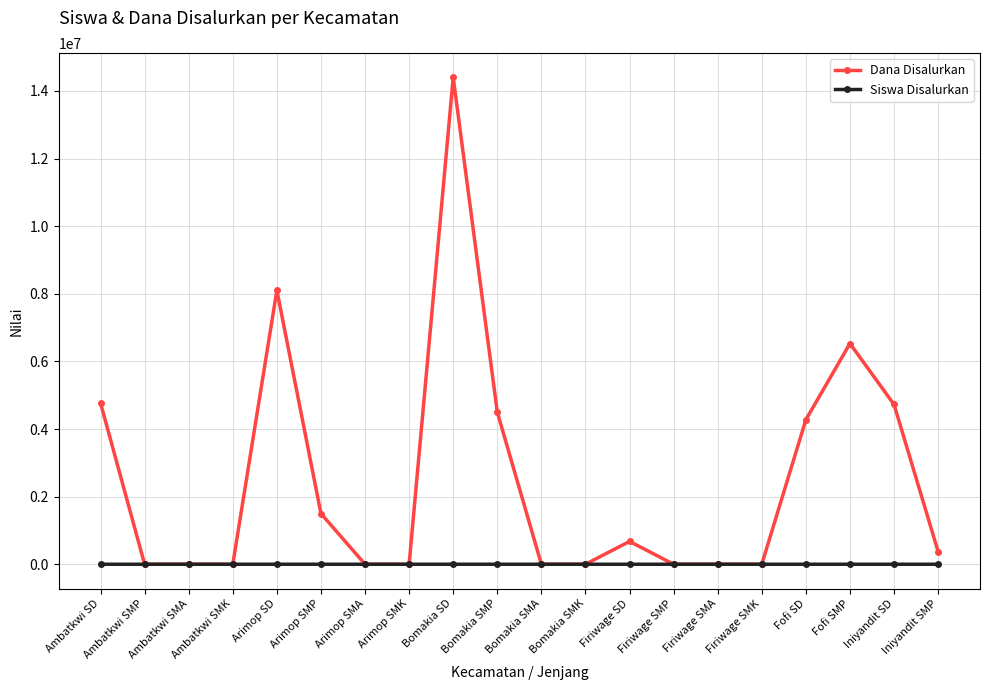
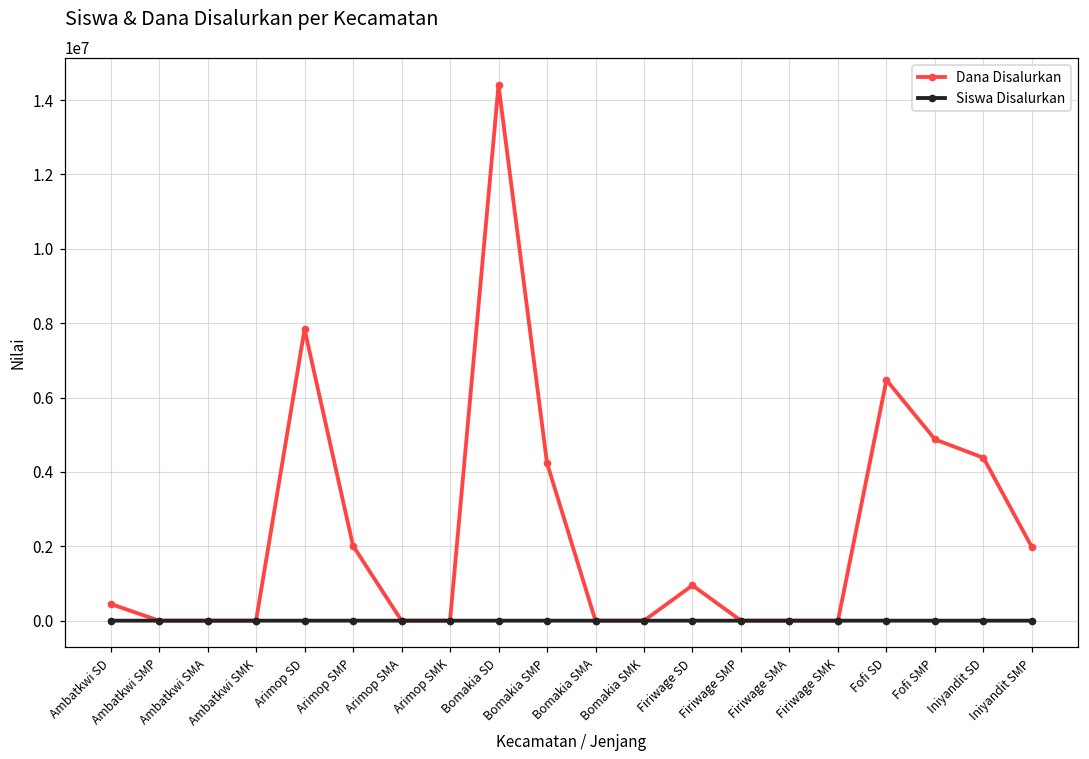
  {
    "Dana Disalurkan": {
-     "Ambatkwi SD": 4800000,
-     "Arimop SD": 8100000,
-     "Arimop SMP": 1500000,
+     "Ambatkwi SD": 500000,
+     "Arimop SD": 7800000,
+     "Arimop SMP": 2000000,
      "Bomakia SD": 14400000,
-     "Bomakia SMP": 4500000,
-     "Firiwage SD": 700000,
-     "Fofi SD": 4300000,
-     "Fofi SMP": 6500000,
-     "Iniyandit SD": 4700000,
-     "Iniyandit SMP": 400000
+     "Bomakia SMP": 4200000,
+     "Firiwage SD": 900000,
+     "Fofi SD": 6500000,
+     "Fofi SMP": 4900000,
+     "Iniyandit SD": 4400000,
+     "Iniyandit SMP": 2000000
    },
    "Siswa Disalurkan": {
      "Ambatkwi SD": 0,
      "Arimop SD": 0,
      "Arimop SMP": 0,
      "Bomakia SD": 0,
      "Bomakia SMP": 0,
      "Firiwage SD": 0,
      "Fofi SD": 0,
      "Fofi SMP": 0,
      "Iniyandit SD": 0,
      "Iniyandit SMP": 0
    }
  }
